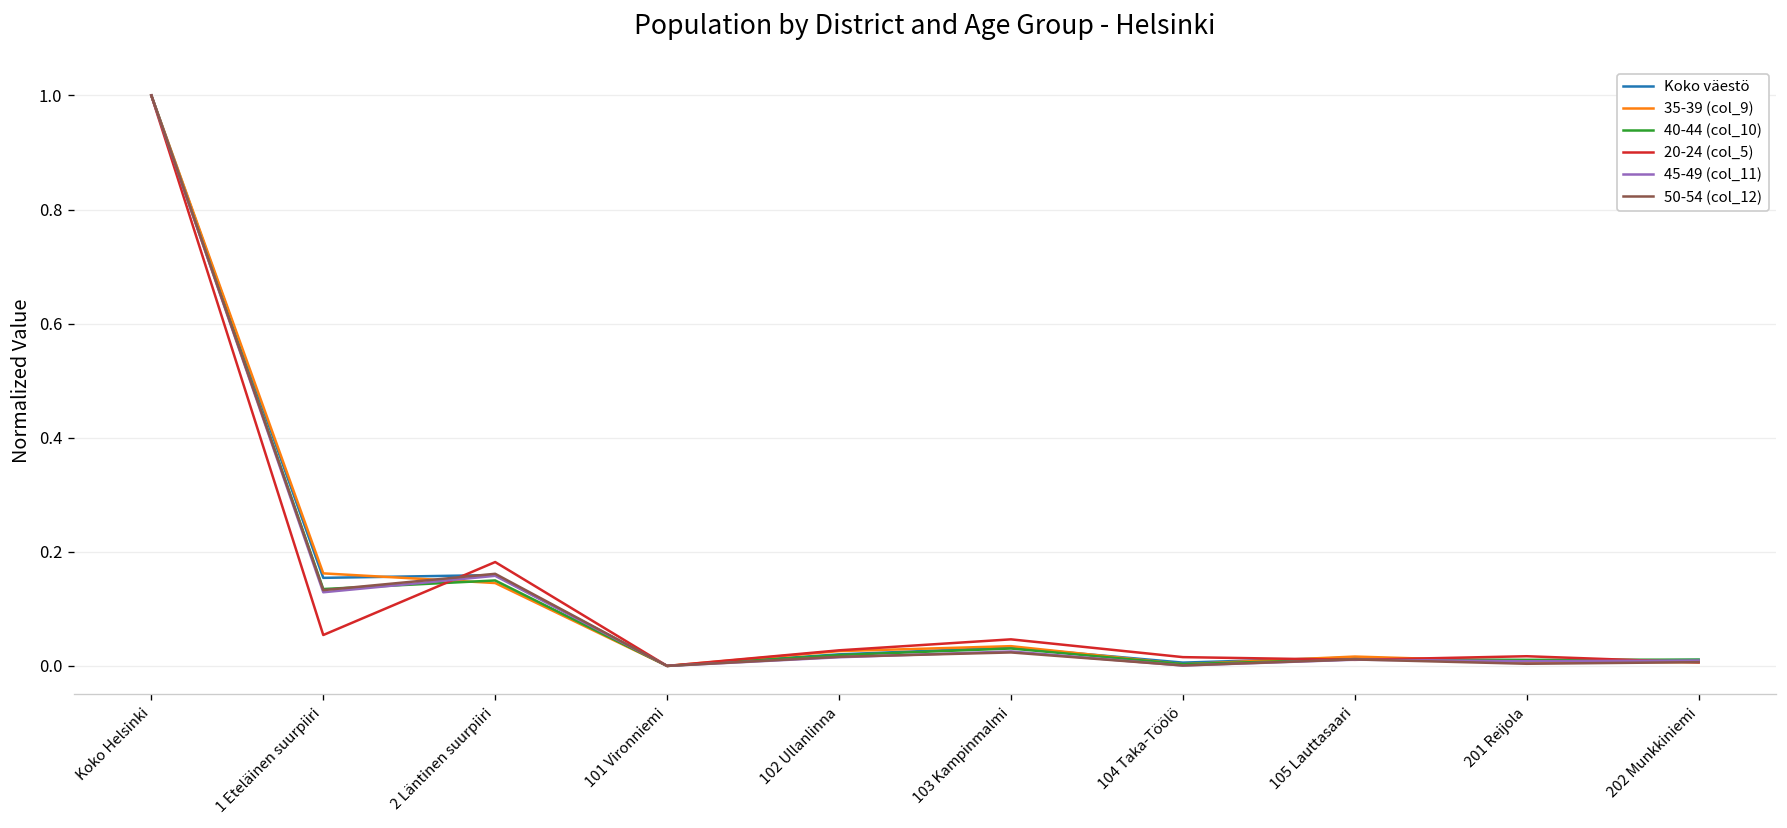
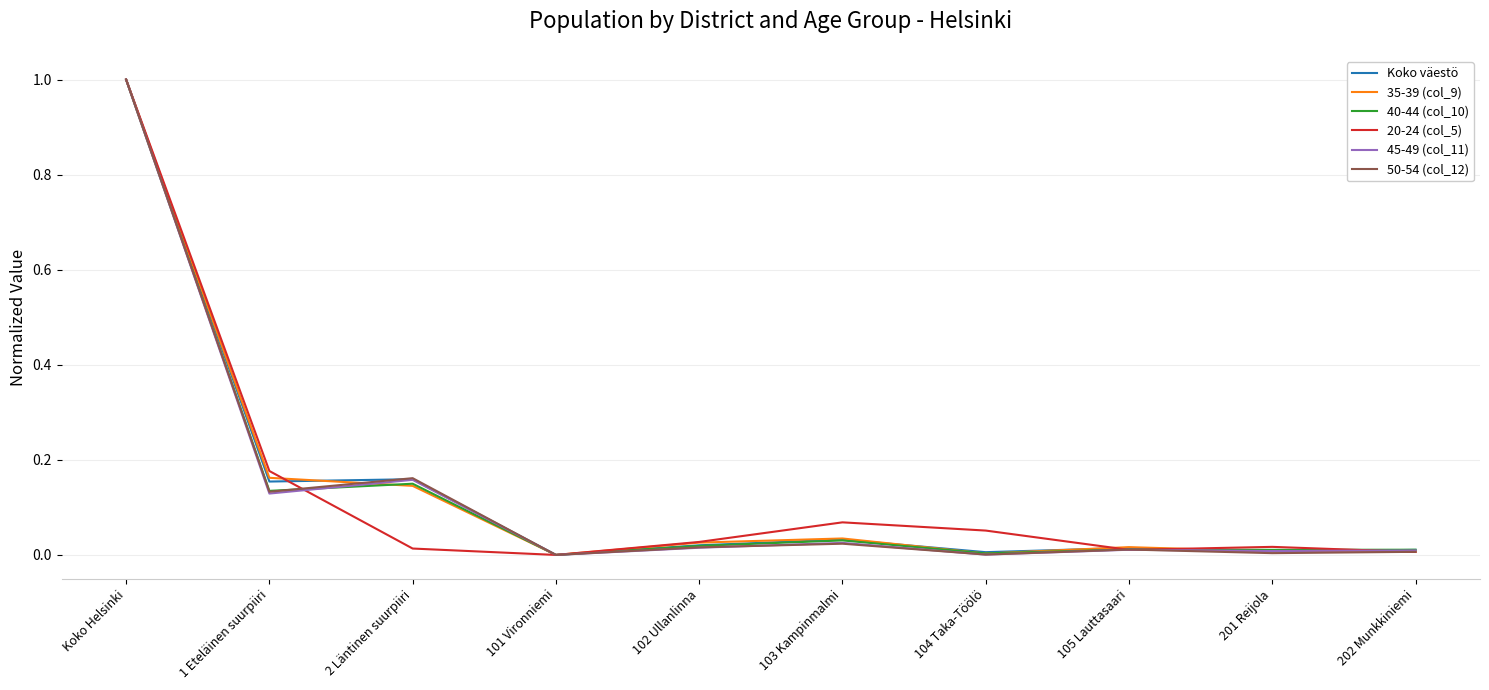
  {
    "Koko väestö": {
      "1 Eteläinen suurpiiri": 0.15
    },
    "35-39 (col_9)": {
      "1 Eteläinen suurpiiri": 0.16
    },
    "20-24 (col_5)": {
-     "1 Eteläinen suurpiiri": 0.05,
-     "2 Läntinen suurpiiri": 0.18,
-     "103 Kampinmalmi": 0.05,
-     "104 Taka-Töölö": 0.02,
+     "1 Eteläinen suurpiiri": 0.18,
+     "2 Läntinen suurpiiri": 0.01,
+     "103 Kampinmalmi": 0.07,
+     "104 Taka-Töölö": 0.05,
      "201 Reijola": 0.02
    }
  }
